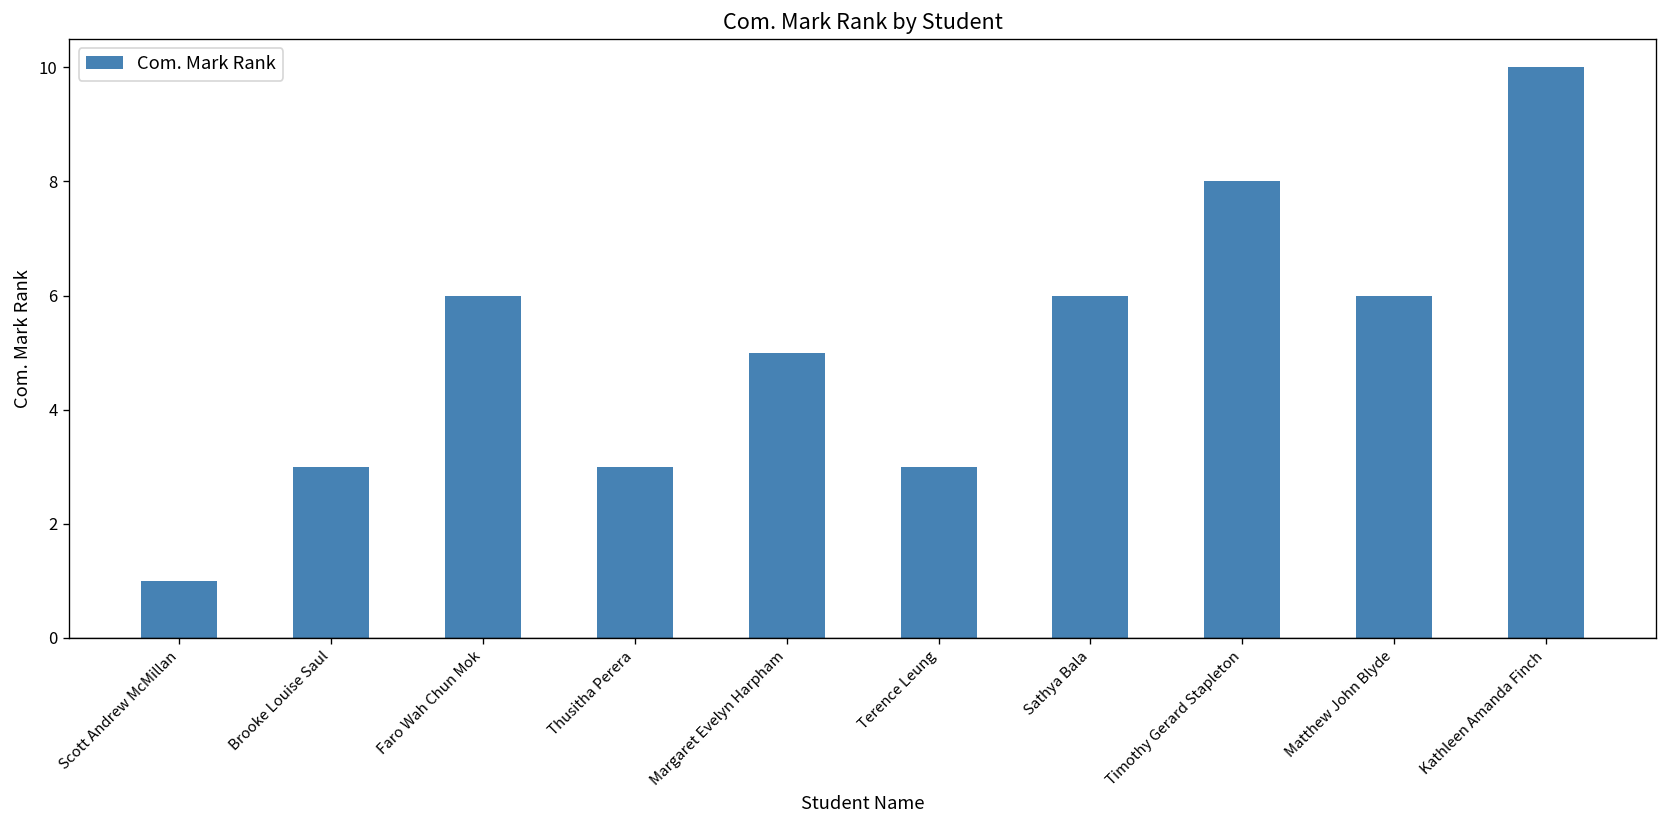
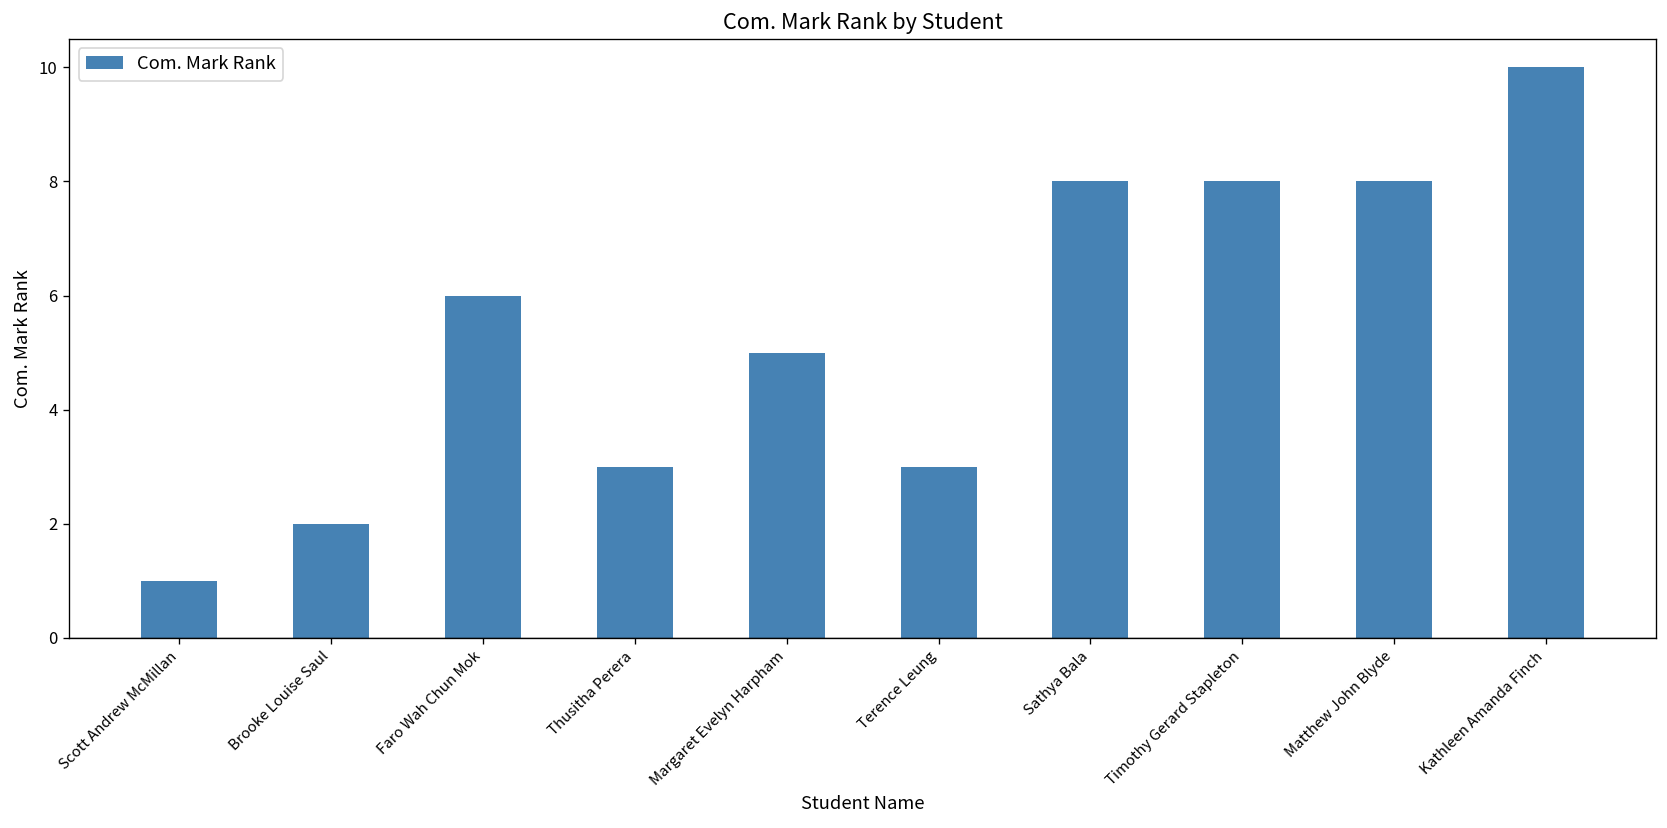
  {
    "Scott Andrew McMillan": 1,
-   "Brooke Louise Saul": 3,
+   "Brooke Louise Saul": 2,
    "Faro Wah Chun Mok": 6,
    "Thusitha Perera": 3,
    "Margaret Evelyn Harpham": 5,
    "Terence Leung": 3,
-   "Sathya Bala": 6,
+   "Sathya Bala": 8,
    "Timothy Gerard Stapleton": 8,
-   "Matthew John Blyde": 6,
+   "Matthew John Blyde": 8,
    "Kathleen Amanda Finch": 10
  }
